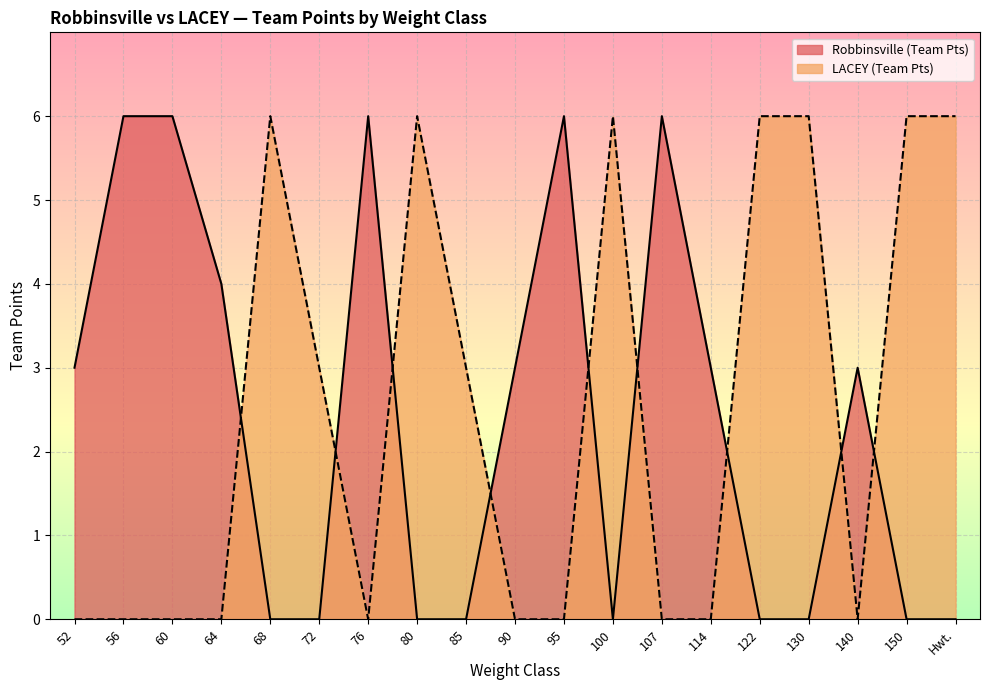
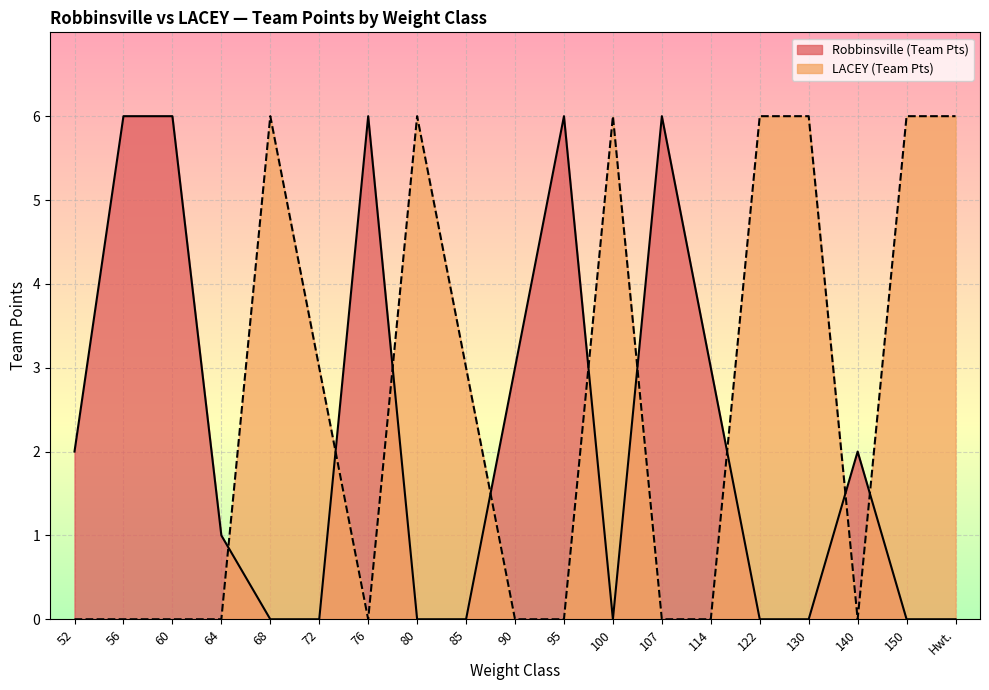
  {
    "Robbinsville (Team Pts)": {
-     "52": 3,
+     "52": 2,
      "56": 6,
      "60": 6,
-     "64": 4,
+     "64": 1,
      "68": 0,
      "72": 0,
      "76": 6,
      "80": 0,
      "85": 0,
      "90": 3,
      "95": 6,
      "100": 0,
      "107": 6,
      "114": 3,
      "122": 0,
      "130": 0,
-     "140": 3,
+     "140": 2,
      "150": 0,
      "Hwt.": 0
    },
    "LACEY (Team Pts)": {
      "52": 0,
      "56": 0,
      "60": 0,
      "64": 0,
      "68": 6,
      "72": 3,
      "76": 0,
      "80": 6,
      "85": 3,
      "90": 0,
      "95": 0,
      "100": 6,
      "107": 0,
      "114": 0,
      "122": 6,
      "130": 6,
      "140": 0,
      "150": 6,
      "Hwt.": 6
    }
  }
